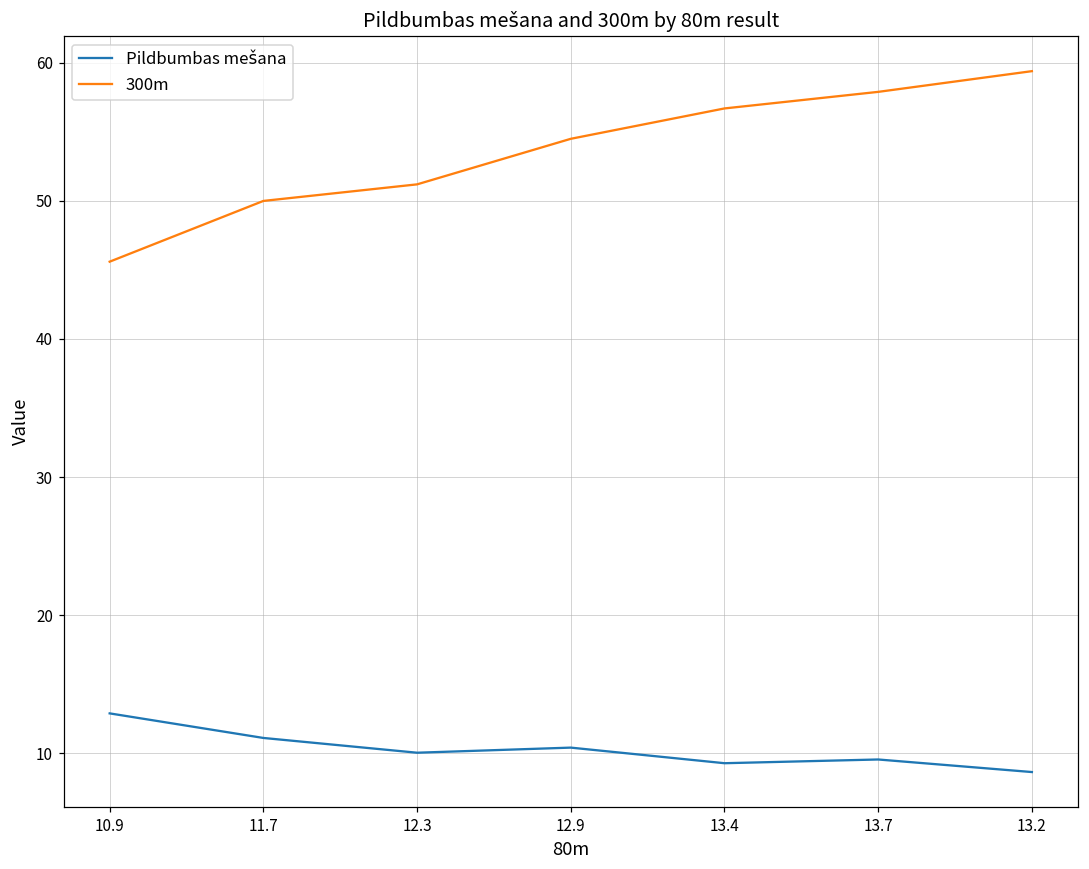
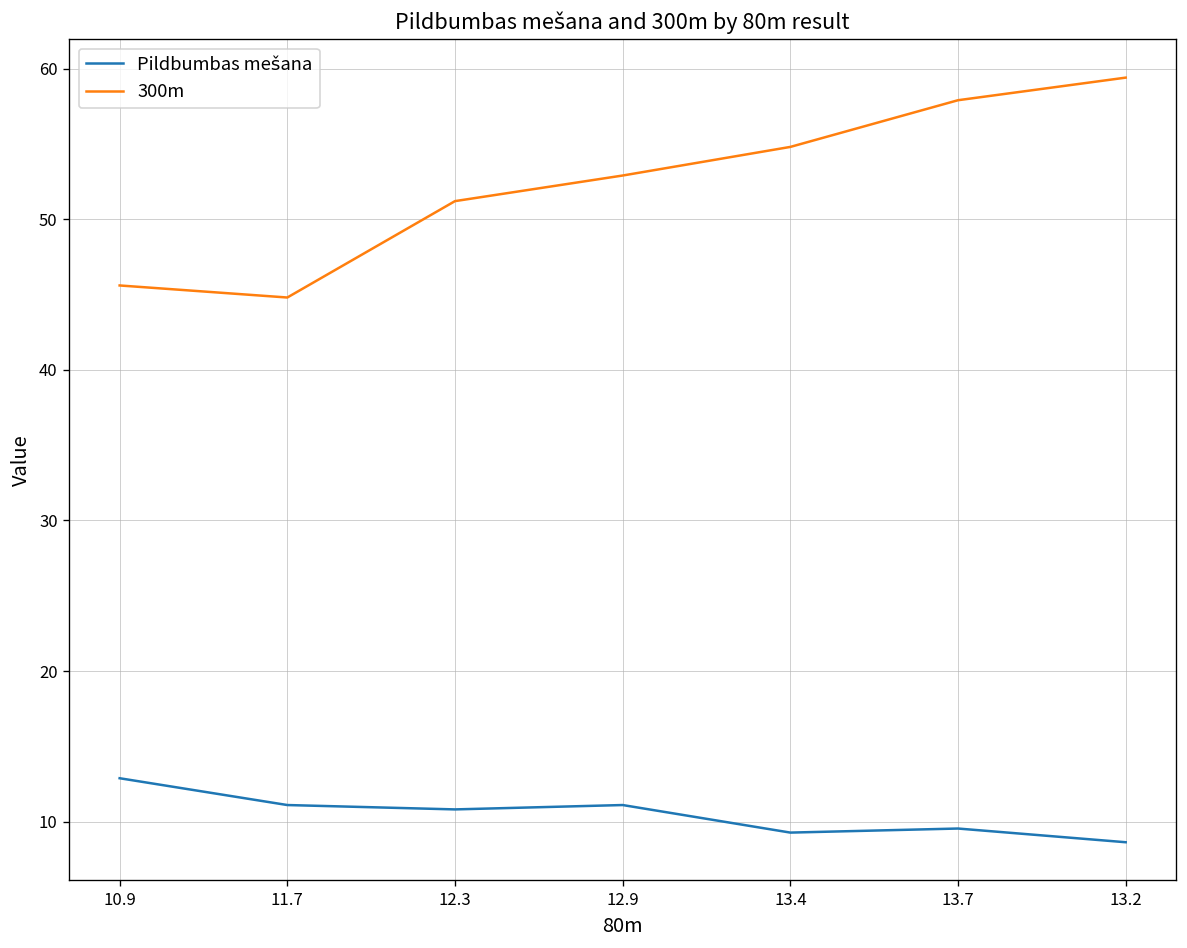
  {
    "Pildbumbas mešana": {
      "10.9": 12.9,
      "11.7": 11.1,
-     "12.3": 10.0,
-     "12.9": 10.4,
+     "12.3": 10.8,
+     "12.9": 11.1,
      "13.4": 9.3,
      "13.7": 9.5,
      "13.2": 8.6
    },
    "300m": {
      "10.9": 45.6,
-     "11.7": 50.0,
+     "11.7": 44.8,
      "12.3": 51.2,
-     "12.9": 54.5,
-     "13.4": 56.7,
+     "12.9": 52.9,
+     "13.4": 54.8,
      "13.7": 57.9,
      "13.2": 59.4
    }
  }
